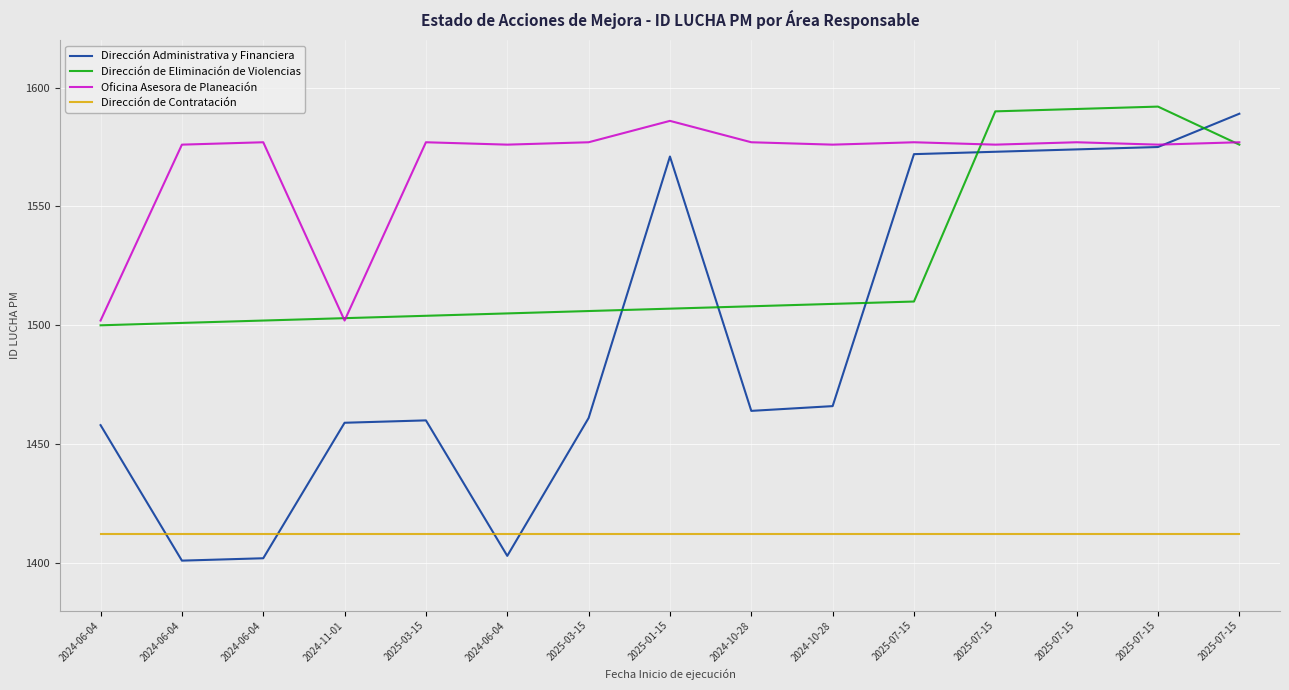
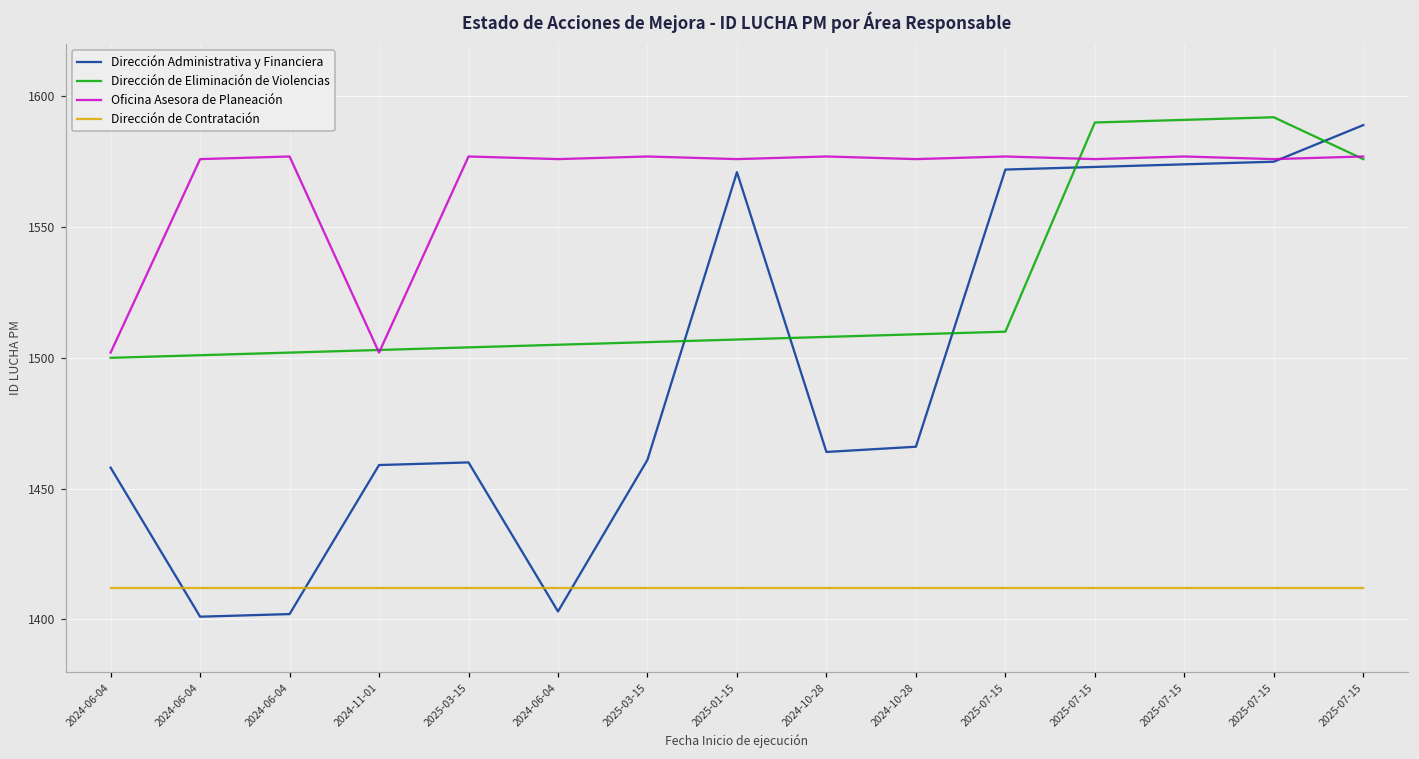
  {
    "Dirección Administrativa y Financiera": {
      "2024-11-01": 1459,
      "2025-01-15": 1571
    },
    "Dirección de Eliminación de Violencias": {
      "2025-01-15": 1507
    },
    "Oficina Asesora de Planeación": {
-     "2025-01-15": 1586
+     "2025-01-15": 1576
    },
    "Dirección de Contratación": {
      "2024-11-01": 1412,
      "2025-01-15": 1412
    }
  }
